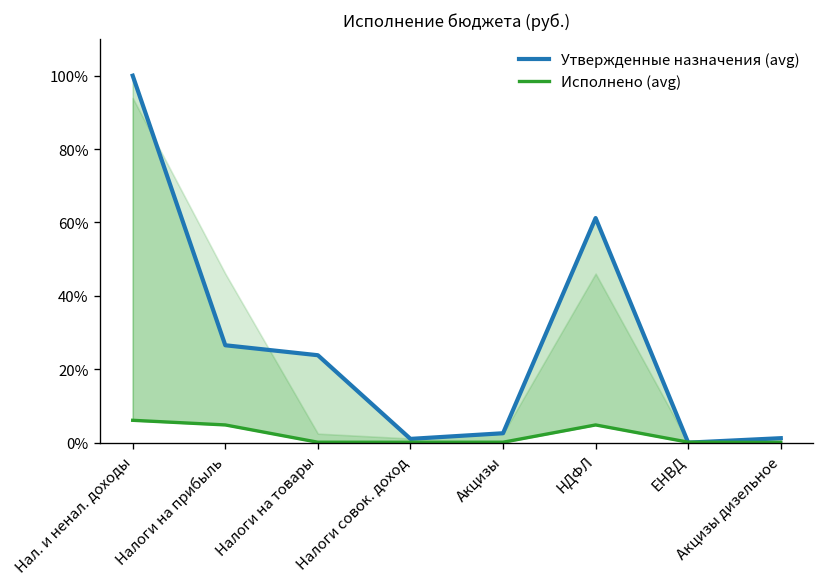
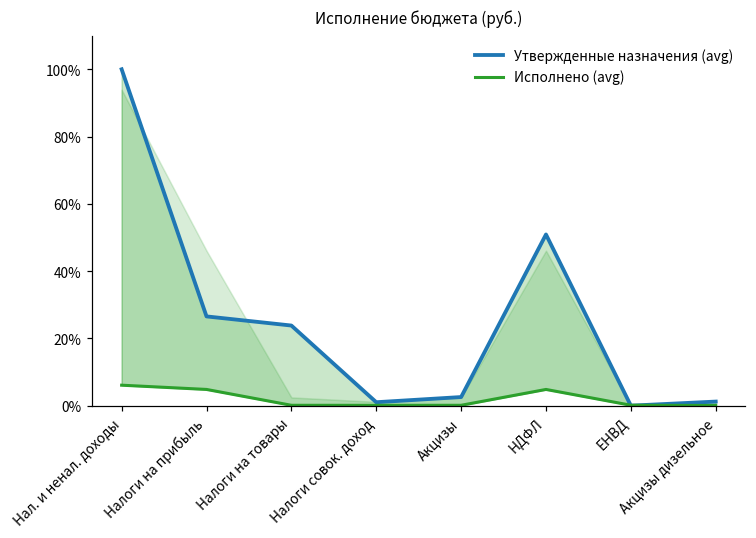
  {
    "Утвержденные назначения (avg)": {
-     "НДФЛ": "61%"
+     "НДФЛ": "51%"
    }
  }
